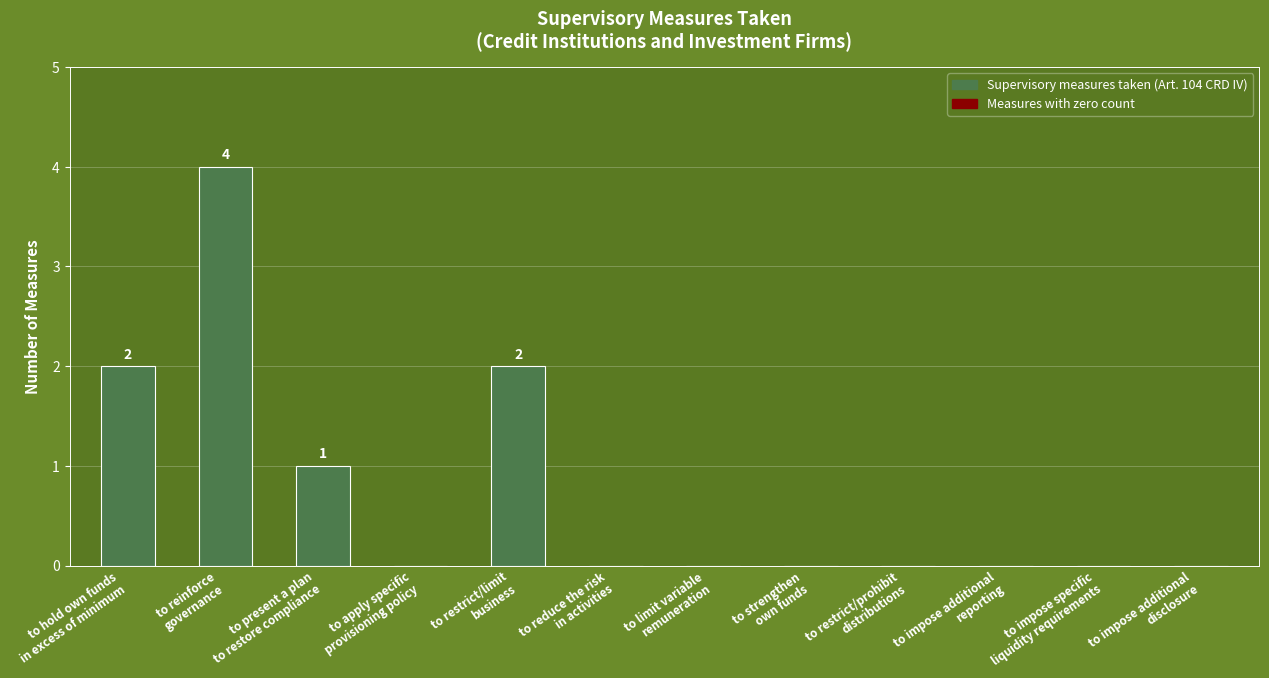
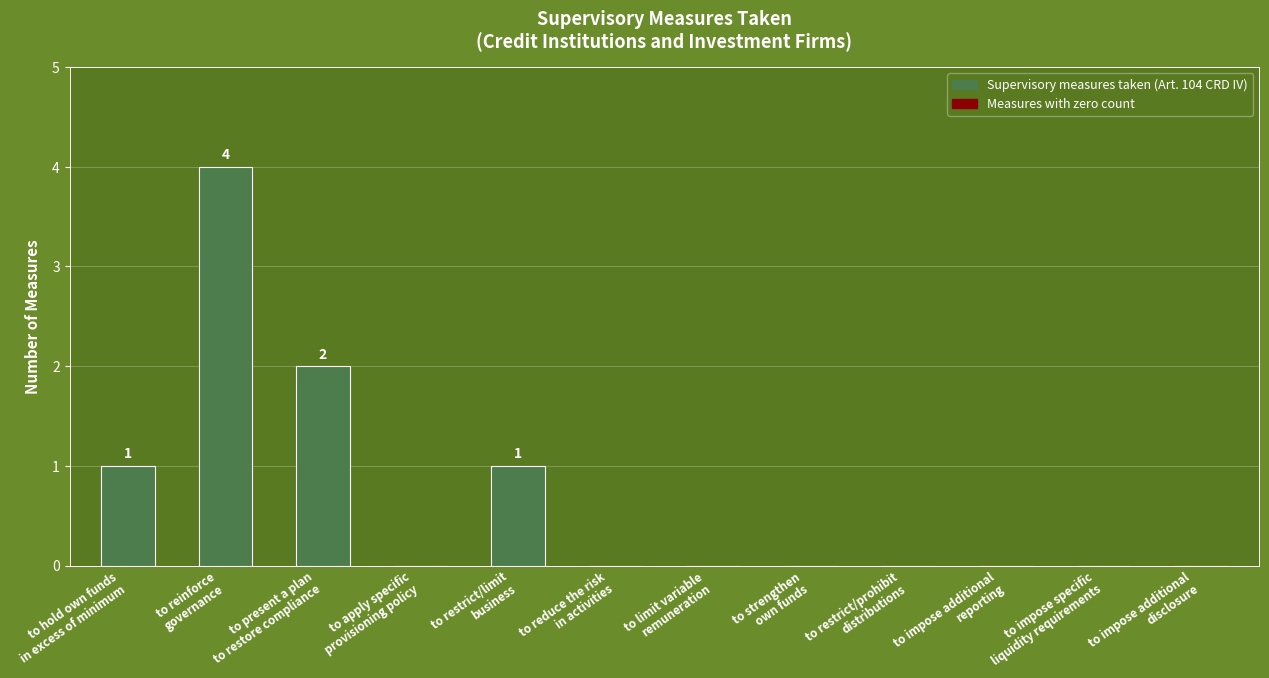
  {
-   "to hold own funds in excess of minimum": 2,
+   "to hold own funds in excess of minimum": 1,
    "to reinforce governance": 4,
-   "to present a plan to restore compliance": 1,
-   "to restrict/limit business": 2
+   "to present a plan to restore compliance": 2,
+   "to restrict/limit business": 1
  }
